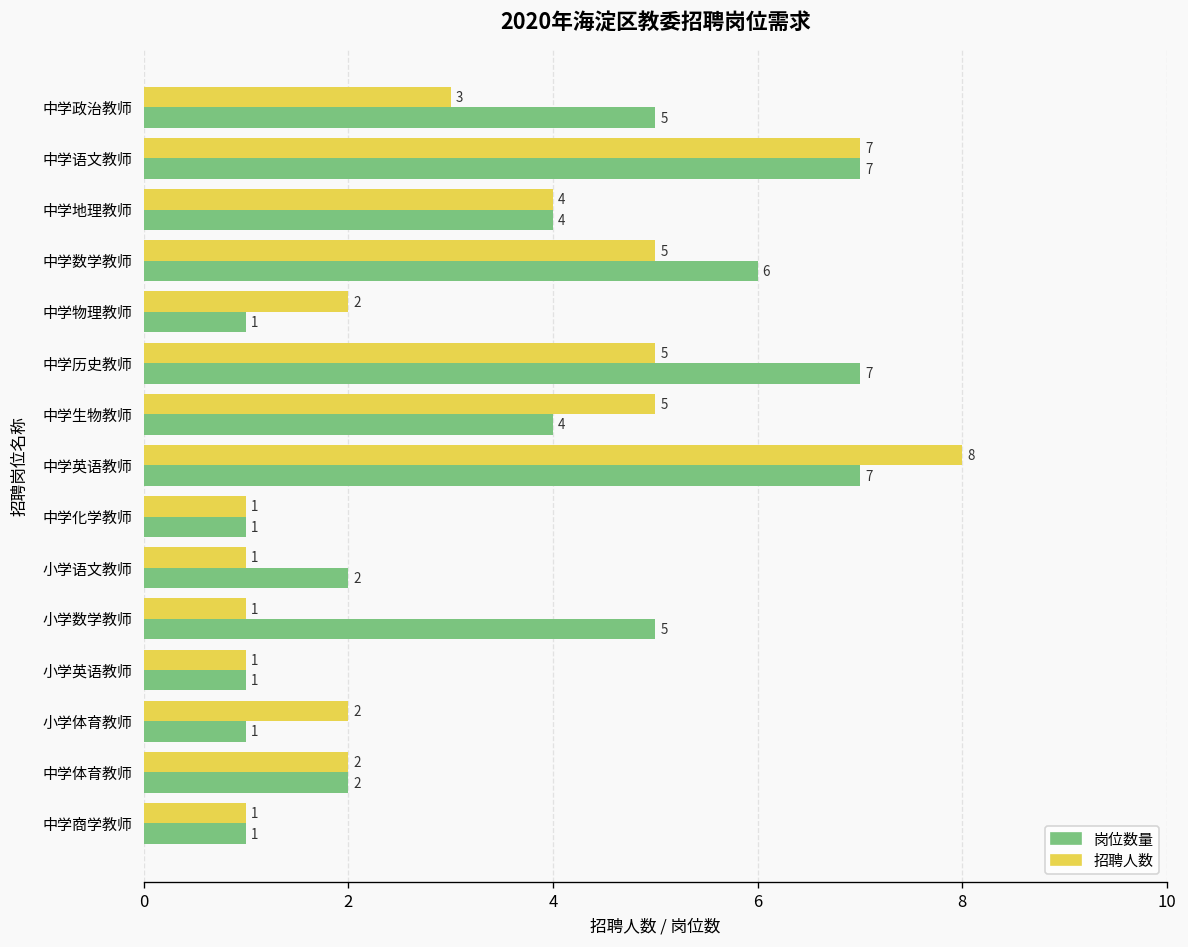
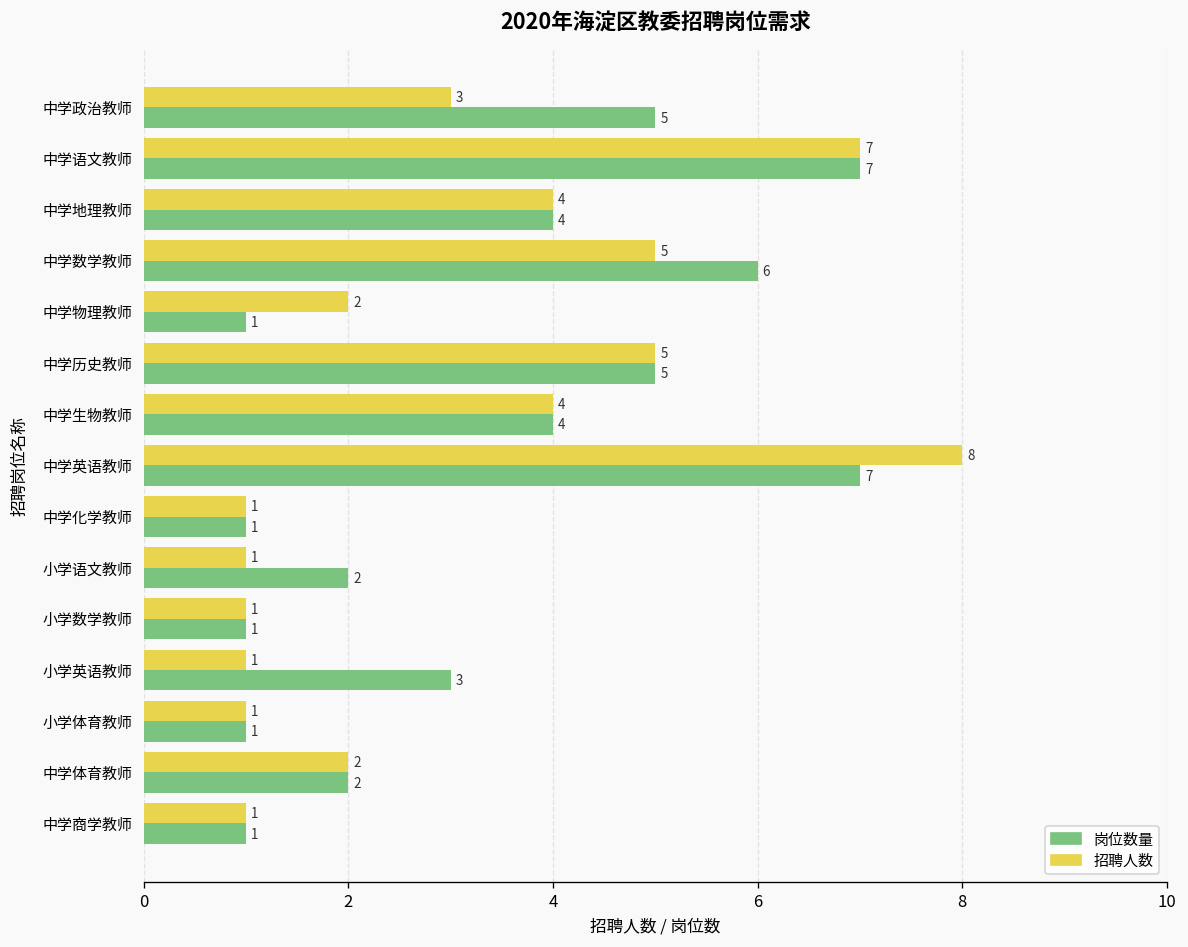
  {
    "岗位数量": {
      "中学政治教师": 5,
      "中学语文教师": 7,
      "中学地理教师": 4,
      "中学数学教师": 6,
      "中学物理教师": 1,
-     "中学历史教师": 7,
+     "中学历史教师": 5,
      "中学生物教师": 4,
      "中学英语教师": 7,
      "中学化学教师": 1,
      "小学语文教师": 2,
-     "小学数学教师": 5,
-     "小学英语教师": 1,
+     "小学数学教师": 1,
+     "小学英语教师": 3,
      "小学体育教师": 1,
      "中学体育教师": 2,
      "中学商学教师": 1
    },
    "招聘人数": {
      "中学政治教师": 3,
      "中学语文教师": 7,
      "中学地理教师": 4,
      "中学数学教师": 5,
      "中学物理教师": 2,
      "中学历史教师": 5,
-     "中学生物教师": 5,
+     "中学生物教师": 4,
      "中学英语教师": 8,
      "中学化学教师": 1,
      "小学语文教师": 1,
      "小学数学教师": 1,
      "小学英语教师": 1,
-     "小学体育教师": 2,
+     "小学体育教师": 1,
      "中学体育教师": 2,
      "中学商学教师": 1
    }
  }
